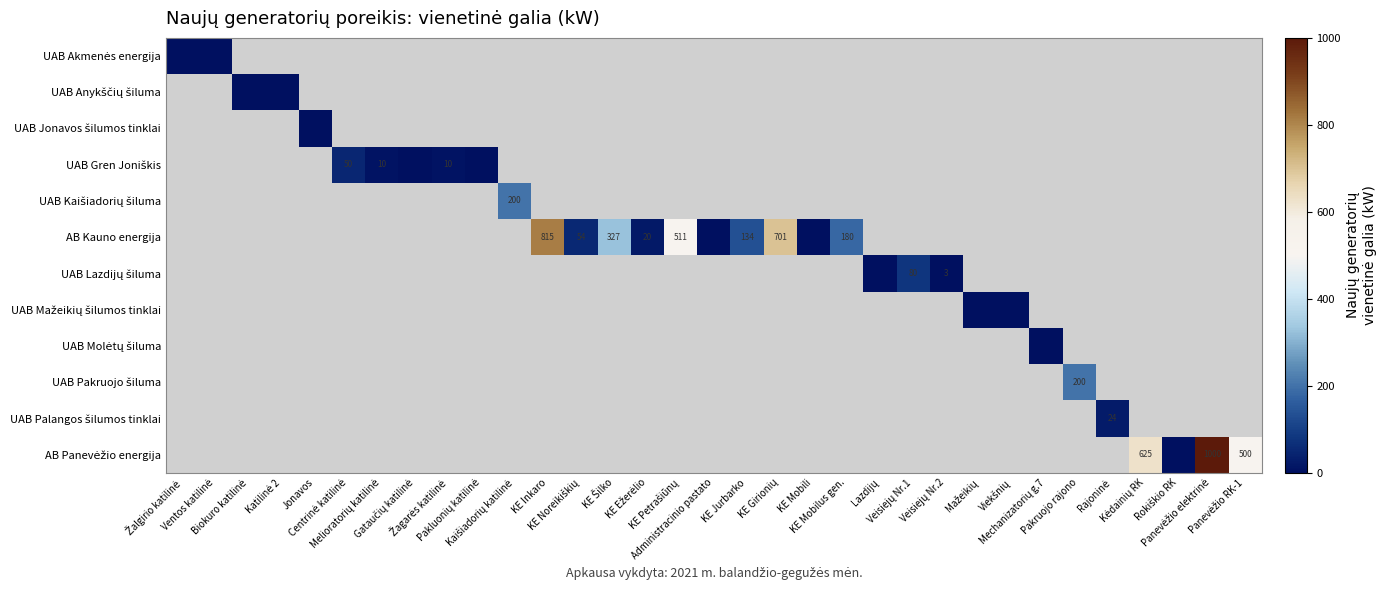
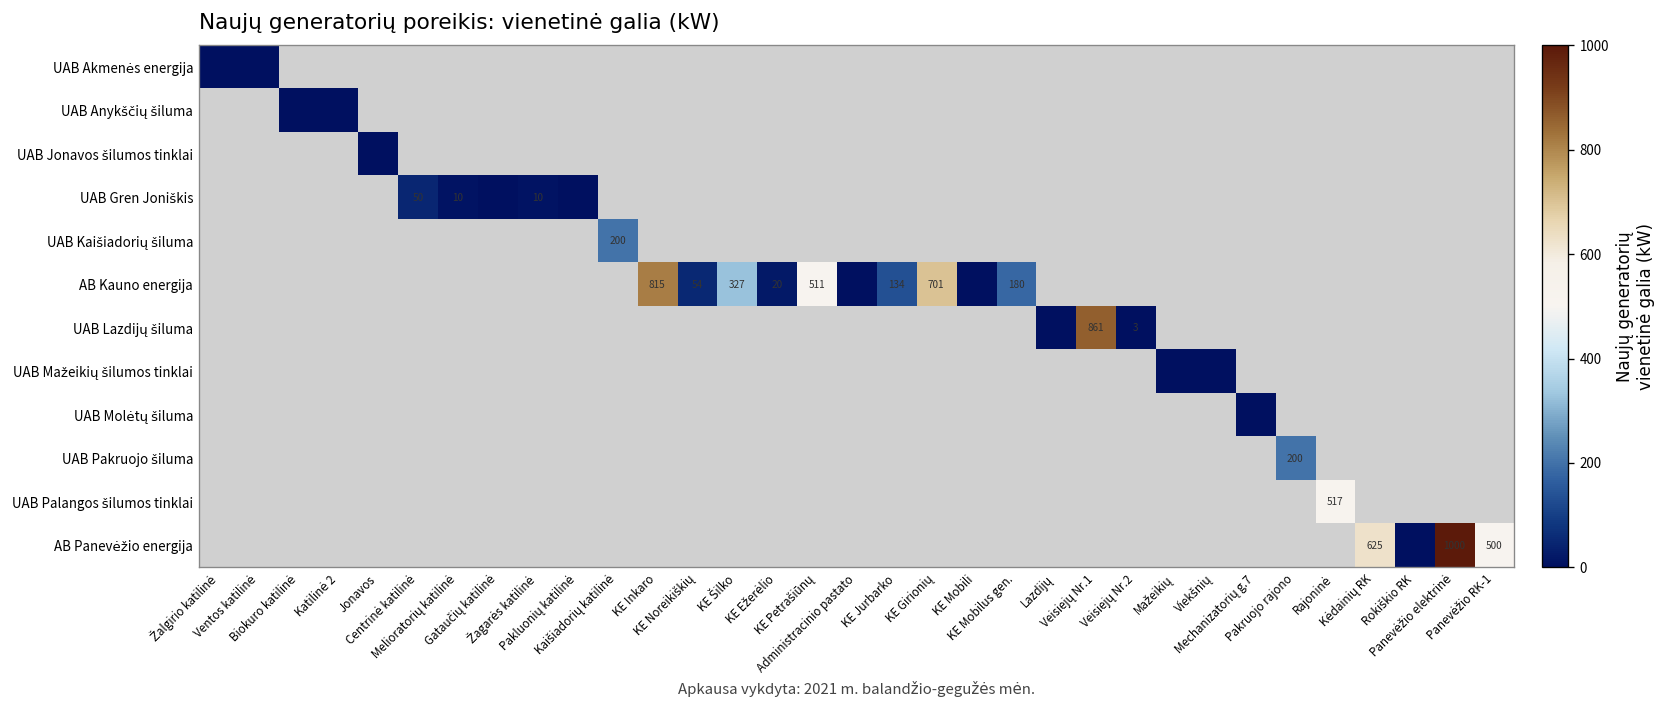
  {
    "UAB Gren Joniškis": {
      "Centrinė katilinė": 50,
      "Melioratorių katilinė": 10,
      "Žagarės katilinė": 10
    },
    "UAB Kaišiadorių šiluma": {
      "Kaišiadorių katilinė": 200
    },
    "AB Kauno energija": {
      "KE Inkaro": 815,
      "KE Noreikiškių": 54,
      "KE Šilko": 327,
      "KE Ežerėlio": 20,
      "KE Petrašiūnų": 511,
      "KE Jurbarko": 134,
      "KE Girionių": 701,
      "KE Mobilus gen.": 180
    },
    "UAB Lazdijų šiluma": {
-     "Veisiejų Nr.1": 80,
+     "Veisiejų Nr.1": 861,
      "Veisiejų Nr.2": 3
    },
    "UAB Pakruojo šiluma": {
      "Pakruojo rajono": 200
    },
    "UAB Palangos šilumos tinklai": {
-     "Rajoninė": 24
+     "Rajoninė": 517
    },
    "AB Panevėžio energija": {
      "Kėdainių RK": 625,
      "Panevėžio RK-1": 500
    }
  }
